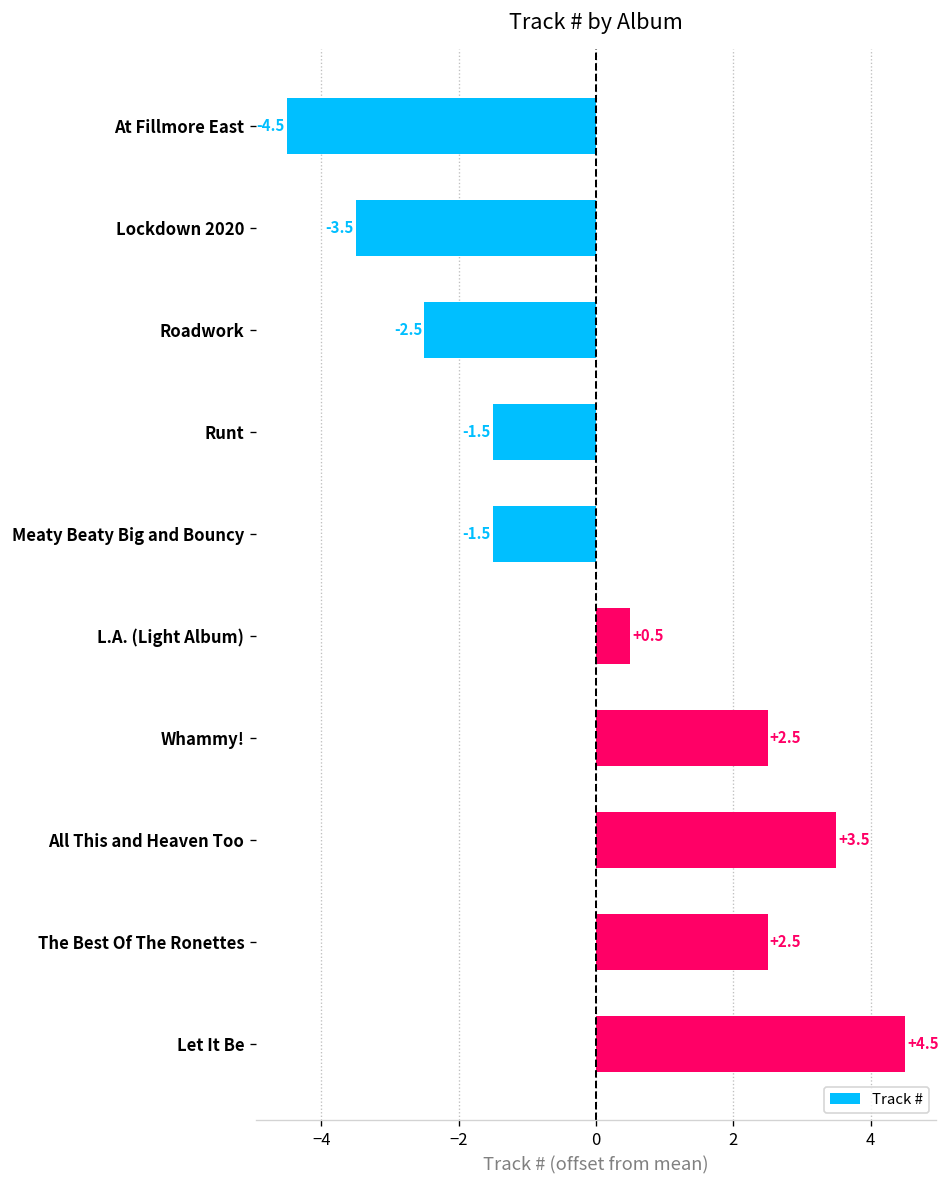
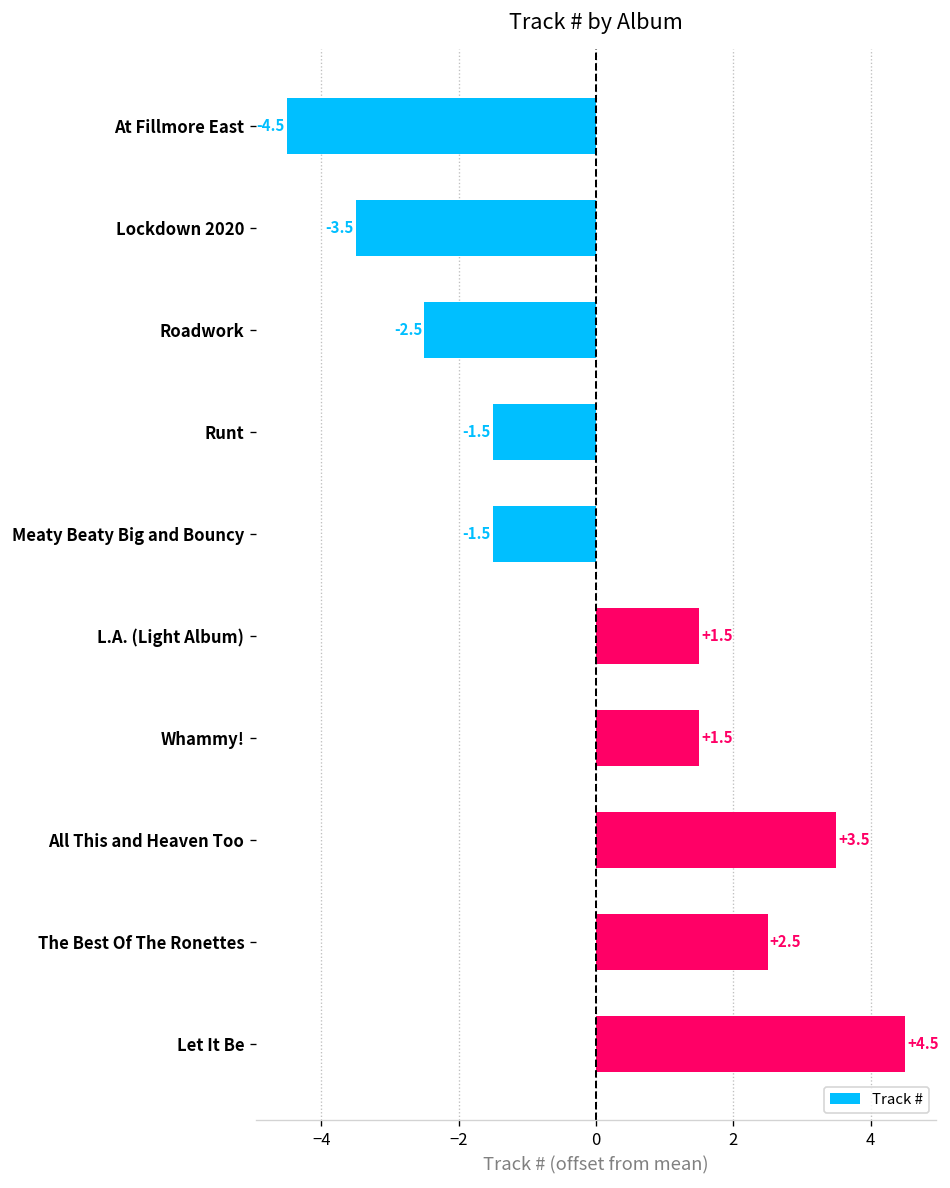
  {
    "At Fillmore East": "-4.5",
    "Lockdown 2020": "-3.5",
    "Roadwork": "-2.5",
    "Runt": "-1.5",
    "Meaty Beaty Big and Bouncy": "-1.5",
-   "L.A. (Light Album)": "+0.5",
-   "Whammy!": "+2.5",
+   "L.A. (Light Album)": "+1.5",
+   "Whammy!": "+1.5",
    "All This and Heaven Too": "+3.5",
    "The Best Of The Ronettes": "+2.5",
    "Let It Be": "+4.5"
  }
